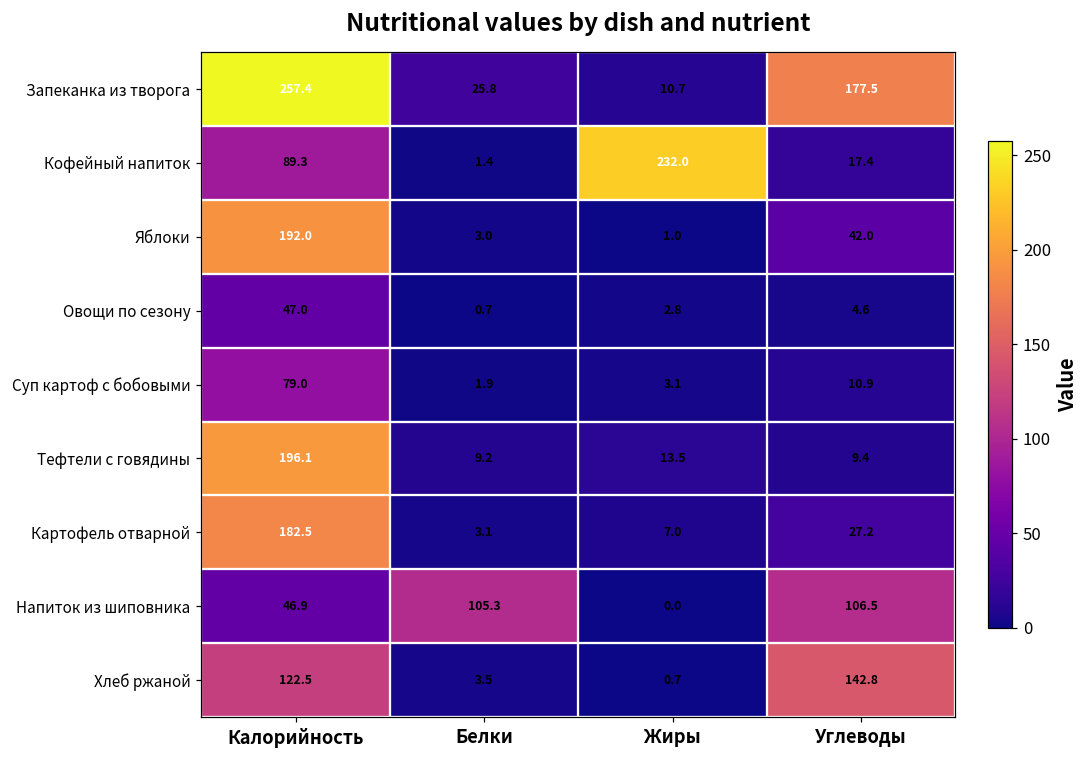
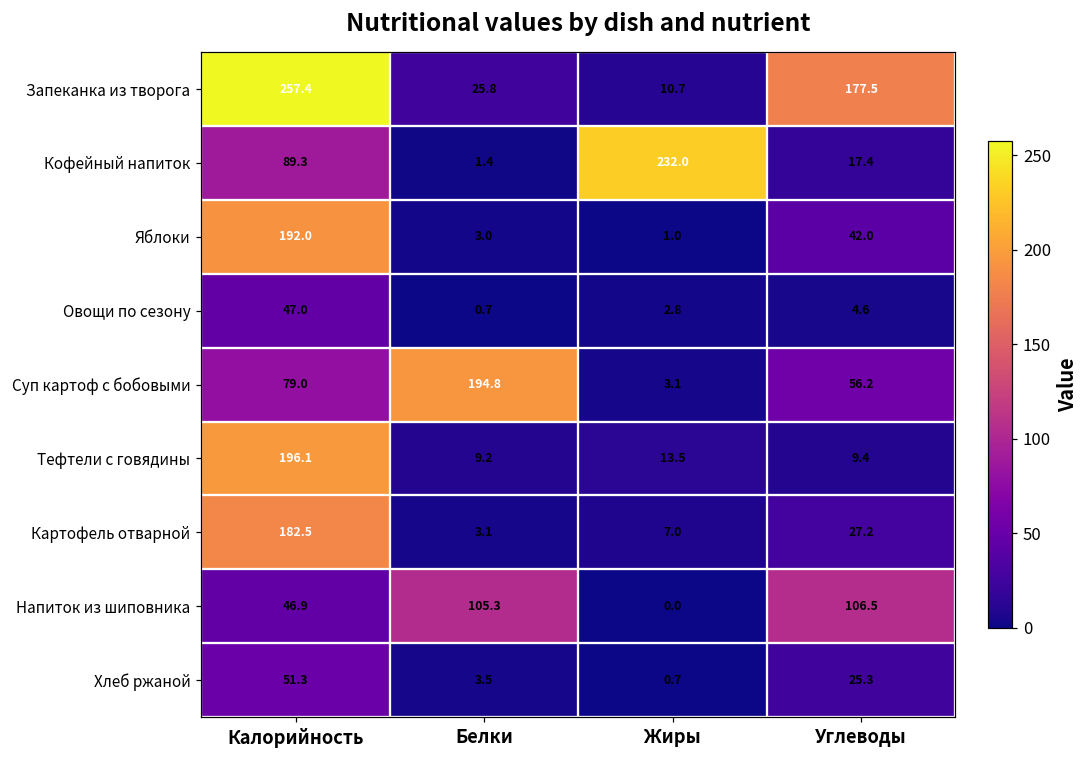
  {
    "Запеканка из творога": {
      "Калорийность": 257.4,
      "Белки": 25.8,
      "Жиры": 10.7,
      "Углеводы": 177.5
    },
    "Кофейный напиток": {
      "Калорийность": 89.3,
      "Белки": 1.4,
      "Жиры": 232.0,
      "Углеводы": 17.4
    },
    "Яблоки": {
      "Калорийность": 192.0,
      "Белки": 3.0,
      "Жиры": 1.0,
      "Углеводы": 42.0
    },
    "Овощи по сезону": {
      "Калорийность": 47.0,
      "Белки": 0.7,
      "Жиры": 2.8,
      "Углеводы": 4.6
    },
    "Суп картоф с бобовыми": {
      "Калорийность": 79.0,
-     "Белки": 1.9,
+     "Белки": 194.8,
      "Жиры": 3.1,
-     "Углеводы": 10.9
+     "Углеводы": 56.2
    },
    "Тефтели с говядины": {
      "Калорийность": 196.1,
      "Белки": 9.2,
      "Жиры": 13.5,
      "Углеводы": 9.4
    },
    "Картофель отварной": {
      "Калорийность": 182.5,
      "Белки": 3.1,
      "Жиры": 7.0,
      "Углеводы": 27.2
    },
    "Напиток из шиповника": {
      "Калорийность": 46.9,
      "Белки": 105.3,
      "Жиры": 0.0,
      "Углеводы": 106.5
    },
    "Хлеб ржаной": {
-     "Калорийность": 122.5,
+     "Калорийность": 51.3,
      "Белки": 3.5,
      "Жиры": 0.7,
-     "Углеводы": 142.8
+     "Углеводы": 25.3
    }
  }
